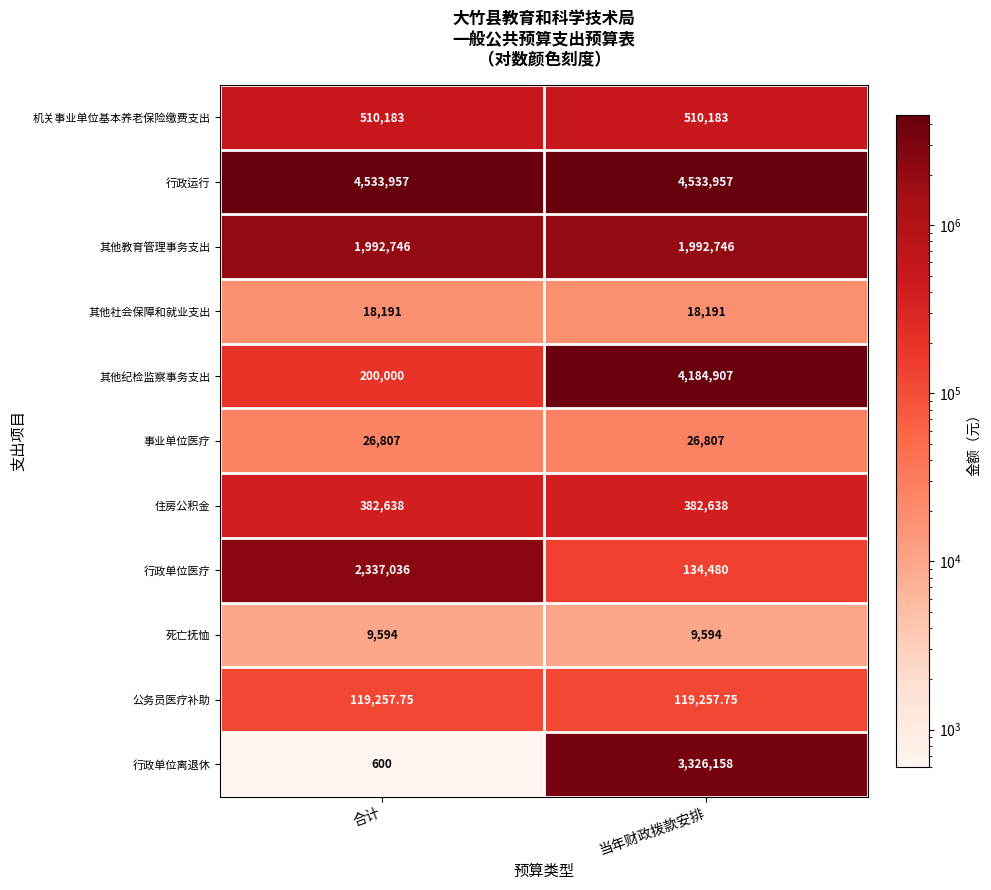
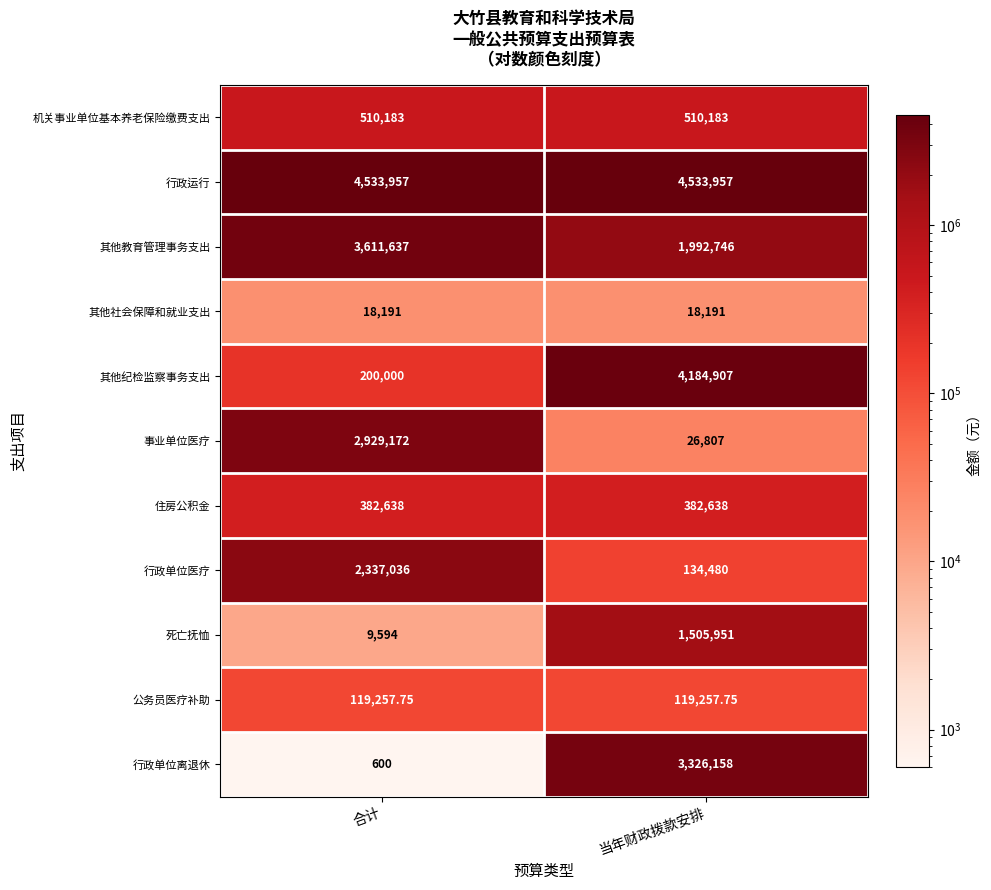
  {
    "机关事业单位基本养老保险缴费支出": {
      "合计": "510,183",
      "当年财政拨款安排": "510,183"
    },
    "行政运行": {
      "合计": "4,533,957",
      "当年财政拨款安排": "4,533,957"
    },
    "其他教育管理事务支出": {
-     "合计": "1,992,746",
+     "合计": "3,611,637",
      "当年财政拨款安排": "1,992,746"
    },
    "其他社会保障和就业支出": {
      "合计": "18,191",
      "当年财政拨款安排": "18,191"
    },
    "其他纪检监察事务支出": {
      "合计": "200,000",
      "当年财政拨款安排": "4,184,907"
    },
    "事业单位医疗": {
-     "合计": "26,807",
+     "合计": "2,929,172",
      "当年财政拨款安排": "26,807"
    },
    "住房公积金": {
      "合计": "382,638",
      "当年财政拨款安排": "382,638"
    },
    "行政单位医疗": {
      "合计": "2,337,036",
      "当年财政拨款安排": "134,480"
    },
    "死亡抚恤": {
      "合计": "9,594",
-     "当年财政拨款安排": "9,594"
+     "当年财政拨款安排": "1,505,951"
    },
    "公务员医疗补助": {
      "合计": "119,257.75",
      "当年财政拨款安排": "119,257.75"
    },
    "行政单位离退休": {
      "合计": "600",
      "当年财政拨款安排": "3,326,158"
    }
  }
